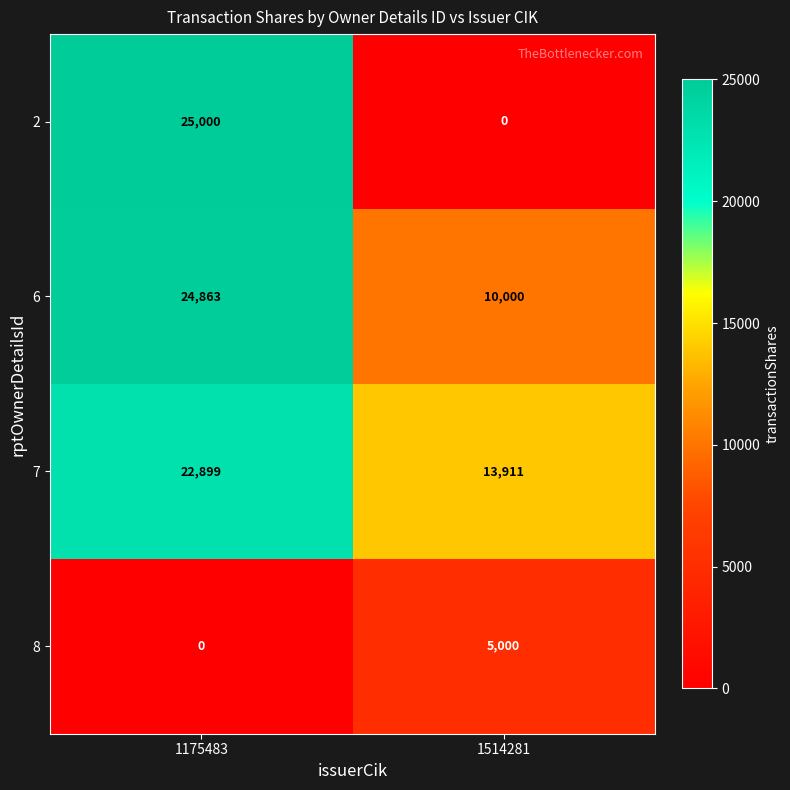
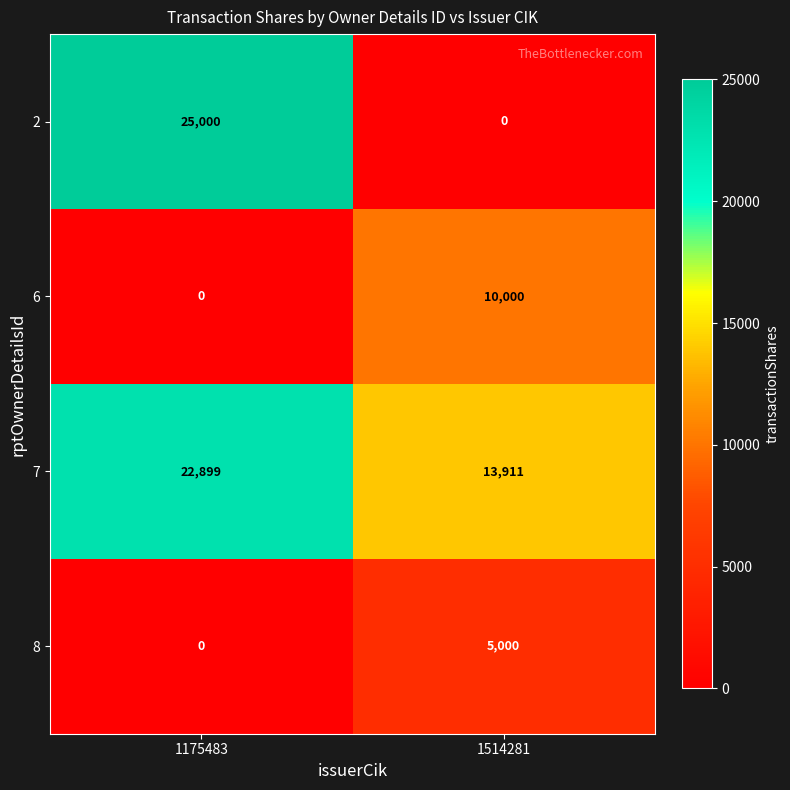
  {
    "2": {
      "1175483": "25,000"
    },
    "6": {
-     "1175483": "24,863",
+     "1175483": "0",
      "1514281": "10,000"
    },
    "7": {
      "1175483": "22,899",
      "1514281": "13,911"
    },
    "8": {
      "1175483": "0",
      "1514281": "5,000"
    }
  }
